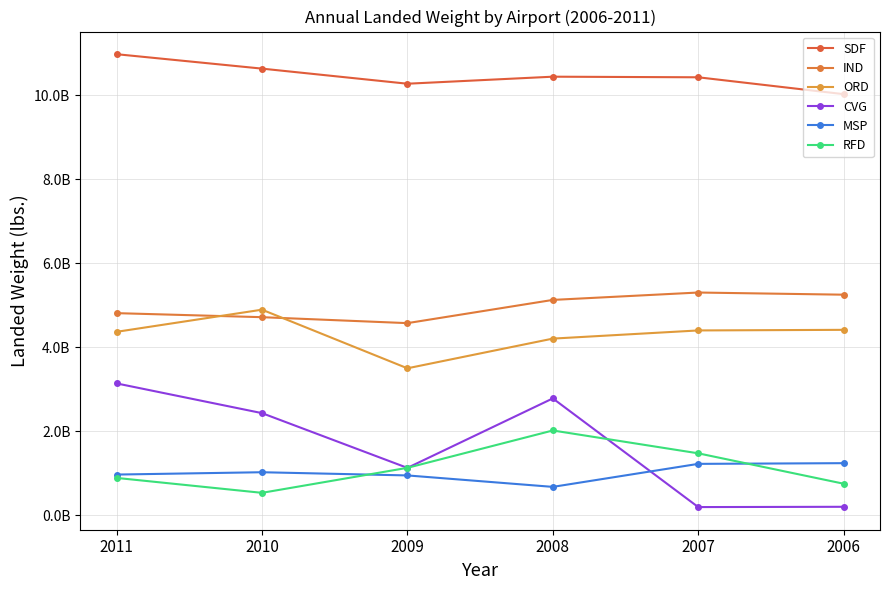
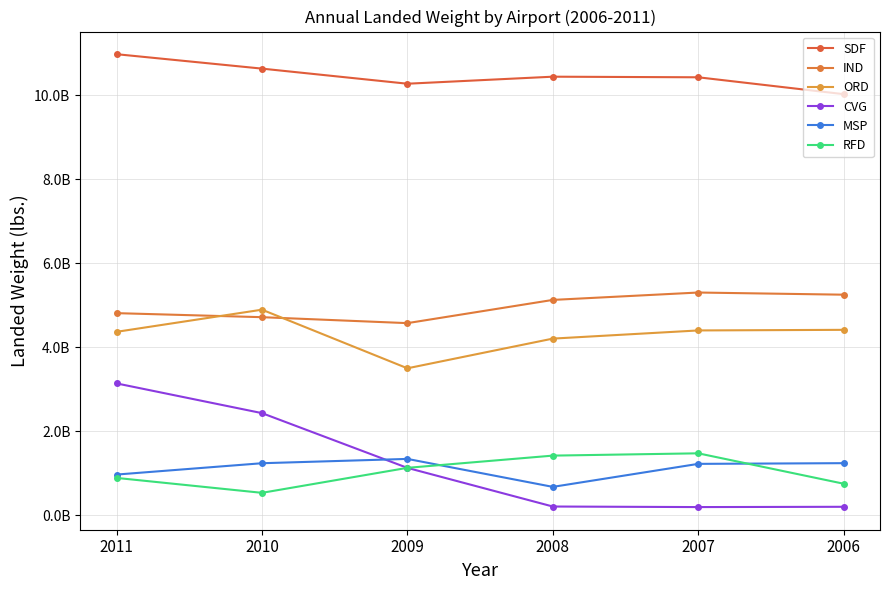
  {
    "CVG": {
      "2011": 3100000000,
      "2010": 2400000000,
-     "2008": 2800000000,
+     "2008": 200000000,
      "2007": 200000000,
      "2006": 200000000
    },
    "MSP": {
      "2011": 1000000000,
-     "2010": 1000000000,
-     "2009": 900000000,
+     "2010": 1200000000,
+     "2009": 1300000000,
      "2008": 700000000,
      "2007": 1200000000,
      "2006": 1200000000
    },
    "RFD": {
      "2011": 900000000,
      "2010": 500000000,
-     "2008": 2000000000,
+     "2008": 1400000000,
      "2007": 1500000000,
      "2006": 800000000
    }
  }
